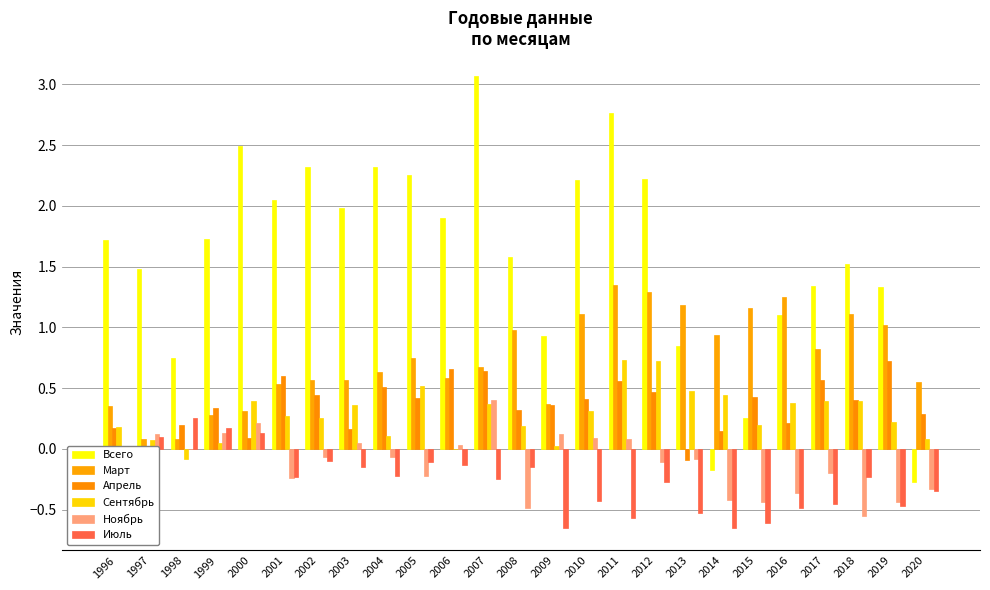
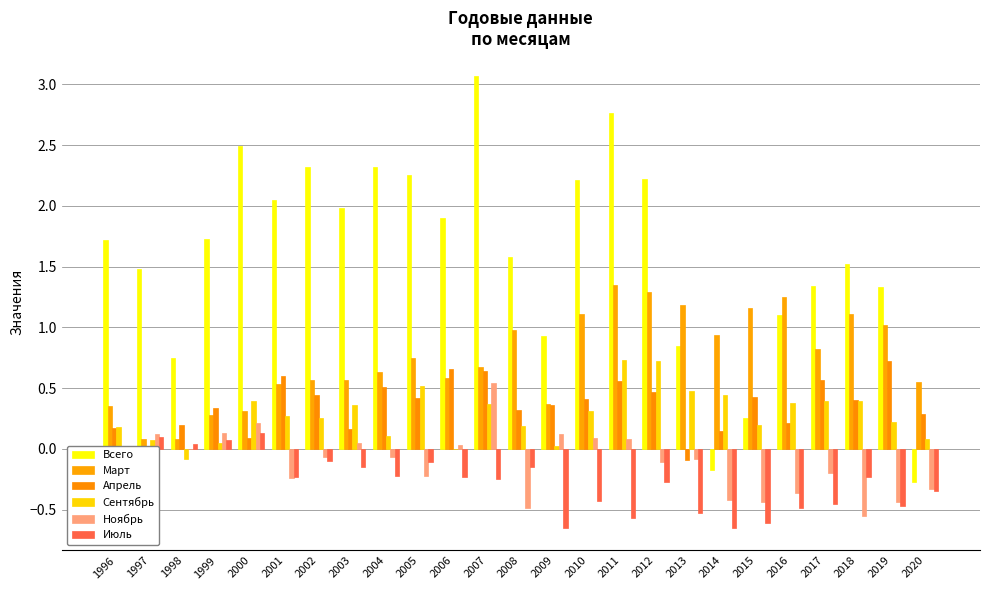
  {
    "Ноябрь": {
      "1997": 0.12,
      "1998": 0.00,
      "1999": 0.13,
      "2000": 0.21,
      "2001": -0.24,
      "2002": -0.07,
      "2003": 0.05,
      "2004": -0.07,
      "2005": -0.22,
      "2006": 0.03,
-     "2007": 0.40,
+     "2007": 0.54,
      "2008": -0.49,
      "2009": 0.12,
      "2010": 0.09,
      "2011": 0.08,
      "2012": -0.11,
      "2013": -0.08,
      "2014": -0.42,
      "2015": -0.44,
      "2016": -0.36,
      "2017": -0.20,
      "2018": -0.55,
      "2019": -0.44,
      "2020": -0.33
    },
    "Июль": {
      "1997": 0.10,
-     "1998": 0.25,
-     "1999": 0.17,
+     "1998": 0.04,
+     "1999": 0.07,
      "2000": 0.13,
      "2001": -0.23,
      "2002": -0.10,
      "2003": -0.15,
      "2004": -0.22,
      "2005": -0.11,
-     "2006": -0.13,
+     "2006": -0.23,
      "2007": -0.25,
      "2008": -0.15,
      "2009": -0.65,
      "2010": -0.43,
      "2011": -0.57,
      "2012": -0.27,
      "2013": -0.53,
      "2014": -0.65,
      "2015": -0.61,
      "2016": -0.49,
      "2017": -0.45,
      "2018": -0.23,
      "2019": -0.47,
      "2020": -0.35
    }
  }
